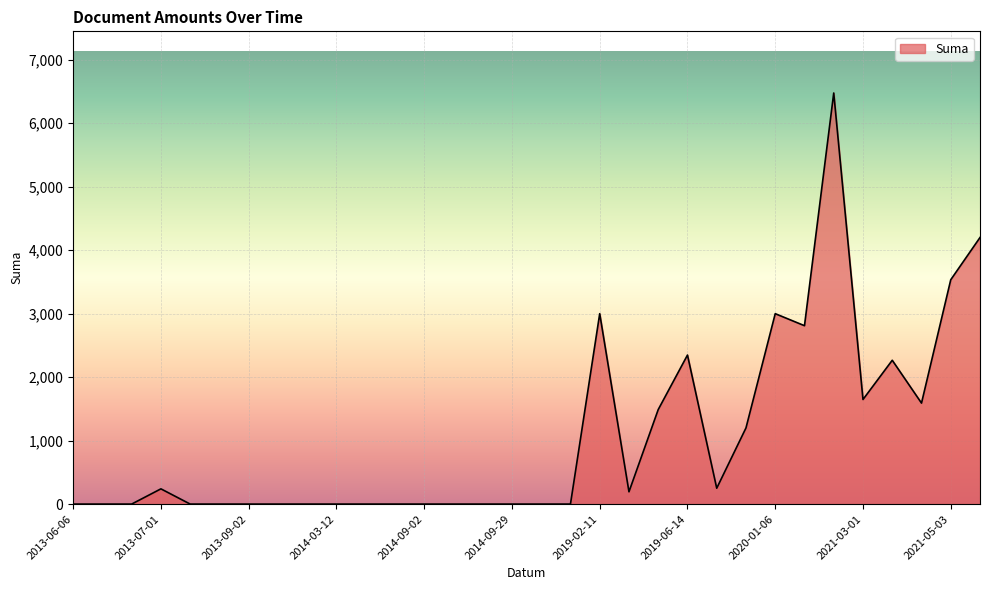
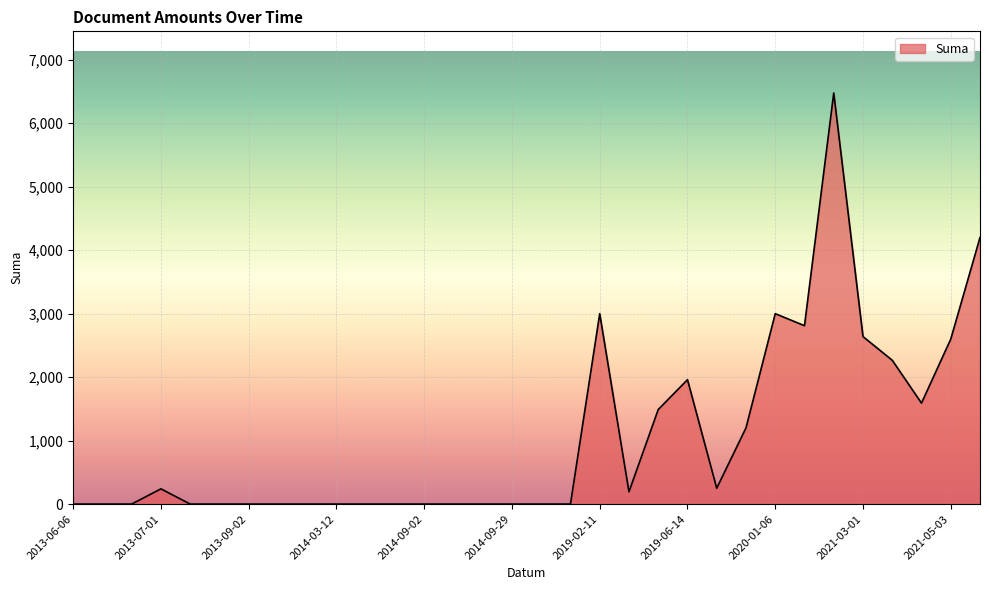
  {
    "2013-06-06": "0",
-   "2019-06-14": "2,300",
-   "2021-03-01": "1,600",
-   "2021-05-03": "3,500"
+   "2019-06-14": "2,000",
+   "2021-03-01": "2,600",
+   "2021-05-03": "2,600"
  }
